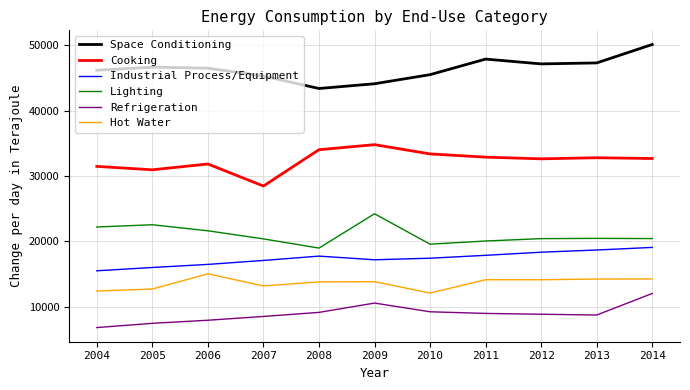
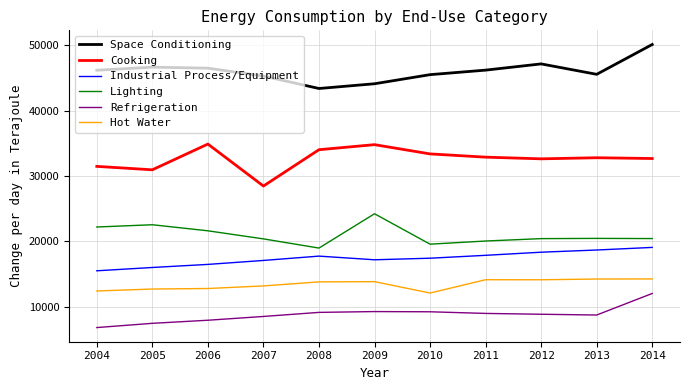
  {
    "Space Conditioning": {
      "2008": 43000,
      "2009": 44000,
      "2010": 46000,
-     "2011": 48000,
+     "2011": 46000,
      "2012": 47000,
-     "2013": 47000,
+     "2013": 46000,
      "2014": 50000
    },
    "Cooking": {
      "2004": 31000,
      "2005": 31000,
-     "2006": 32000,
+     "2006": 35000,
      "2007": 28000,
      "2008": 34000,
      "2009": 35000,
      "2010": 33000,
      "2011": 33000,
      "2012": 33000,
      "2013": 33000,
      "2014": 33000
    },
    "Industrial Process/Equipment": {
      "2004": 15000,
      "2005": 16000,
      "2006": 16000,
      "2007": 17000,
      "2008": 18000,
      "2009": 17000,
      "2010": 17000,
      "2011": 18000,
      "2012": 18000,
      "2013": 19000,
      "2014": 19000
    },
    "Lighting": {
      "2004": 22000,
      "2005": 23000,
      "2006": 22000,
      "2007": 20000,
      "2008": 19000,
      "2009": 24000,
      "2010": 20000,
      "2011": 20000,
      "2012": 20000,
      "2013": 20000,
      "2014": 20000
    },
    "Refrigeration": {
      "2004": 7000,
      "2005": 7000,
      "2006": 8000,
      "2007": 8000,
      "2008": 9000,
-     "2009": 11000,
+     "2009": 9000,
      "2010": 9000,
      "2011": 9000,
      "2012": 9000,
      "2013": 9000,
      "2014": 12000
    },
    "Hot Water": {
      "2004": 12000,
      "2005": 13000,
-     "2006": 15000,
+     "2006": 13000,
      "2007": 13000,
      "2008": 14000,
      "2009": 14000,
      "2010": 12000,
      "2011": 14000,
      "2012": 14000,
      "2013": 14000,
      "2014": 14000
    }
  }
